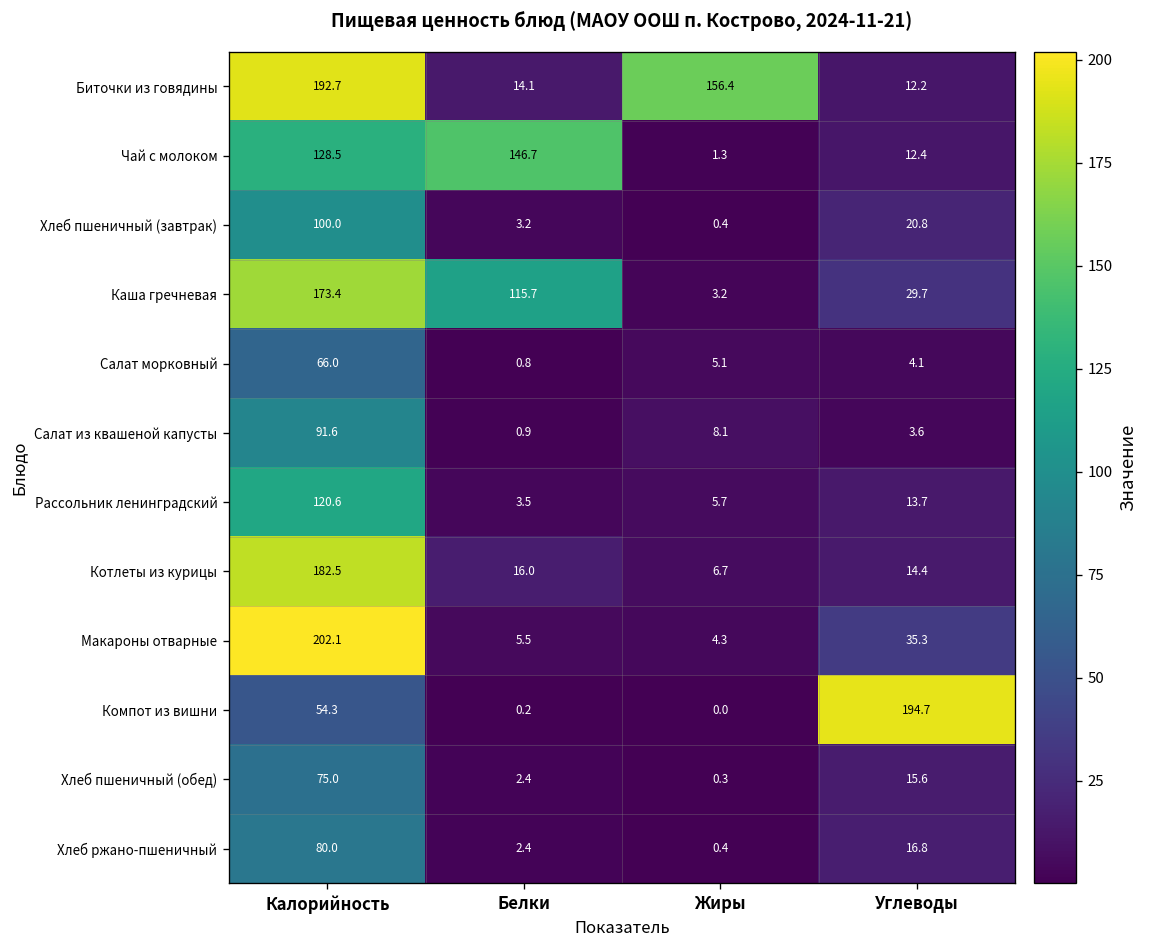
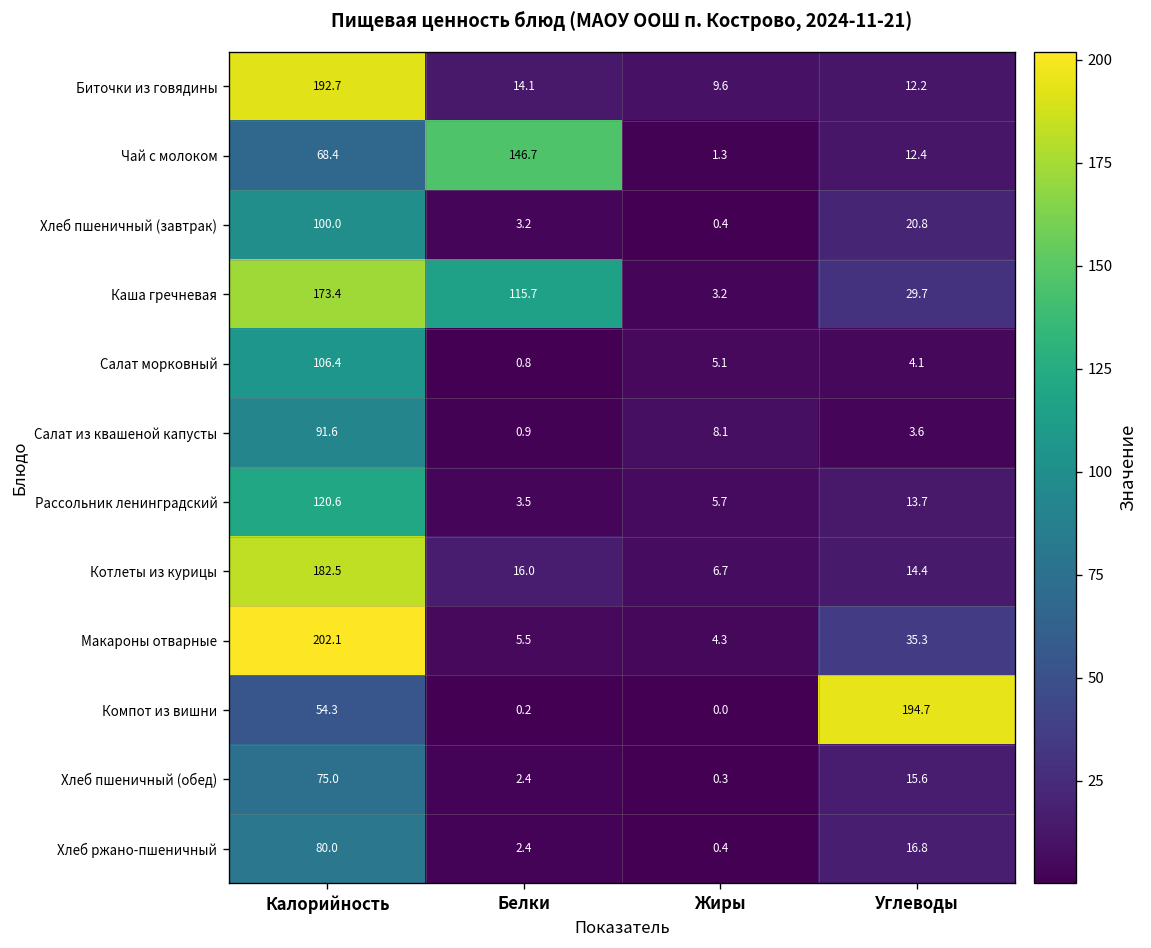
  {
    "Биточки из говядины": {
      "Калорийность": 192.7,
      "Белки": 14.1,
-     "Жиры": 156.4,
+     "Жиры": 9.6,
      "Углеводы": 12.2
    },
    "Чай с молоком": {
-     "Калорийность": 128.5,
+     "Калорийность": 68.4,
      "Белки": 146.7,
      "Жиры": 1.3,
      "Углеводы": 12.4
    },
    "Хлеб пшеничный (завтрак)": {
      "Калорийность": 100.0,
      "Белки": 3.2,
      "Жиры": 0.4,
      "Углеводы": 20.8
    },
    "Каша гречневая": {
      "Калорийность": 173.4,
      "Белки": 115.7,
      "Жиры": 3.2,
      "Углеводы": 29.7
    },
    "Салат морковный": {
-     "Калорийность": 66.0,
+     "Калорийность": 106.4,
      "Белки": 0.8,
      "Жиры": 5.1,
      "Углеводы": 4.1
    },
    "Салат из квашеной капусты": {
      "Калорийность": 91.6,
      "Белки": 0.9,
      "Жиры": 8.1,
      "Углеводы": 3.6
    },
    "Рассольник ленинградский": {
      "Калорийность": 120.6,
      "Белки": 3.5,
      "Жиры": 5.7,
      "Углеводы": 13.7
    },
    "Котлеты из курицы": {
      "Калорийность": 182.5,
      "Белки": 16.0,
      "Жиры": 6.7,
      "Углеводы": 14.4
    },
    "Макароны отварные": {
      "Калорийность": 202.1,
      "Белки": 5.5,
      "Жиры": 4.3,
      "Углеводы": 35.3
    },
    "Компот из вишни": {
      "Калорийность": 54.3,
      "Белки": 0.2,
      "Жиры": 0.0,
      "Углеводы": 194.7
    },
    "Хлеб пшеничный (обед)": {
      "Калорийность": 75.0,
      "Белки": 2.4,
      "Жиры": 0.3,
      "Углеводы": 15.6
    },
    "Хлеб ржано-пшеничный": {
      "Калорийность": 80.0,
      "Белки": 2.4,
      "Жиры": 0.4,
      "Углеводы": 16.8
    }
  }
